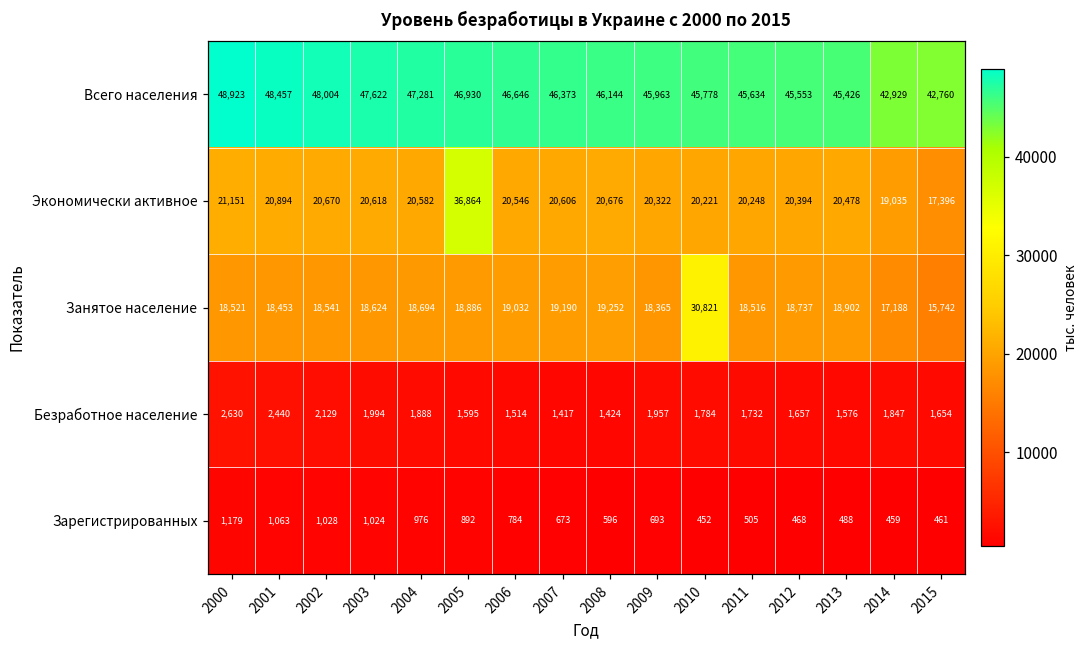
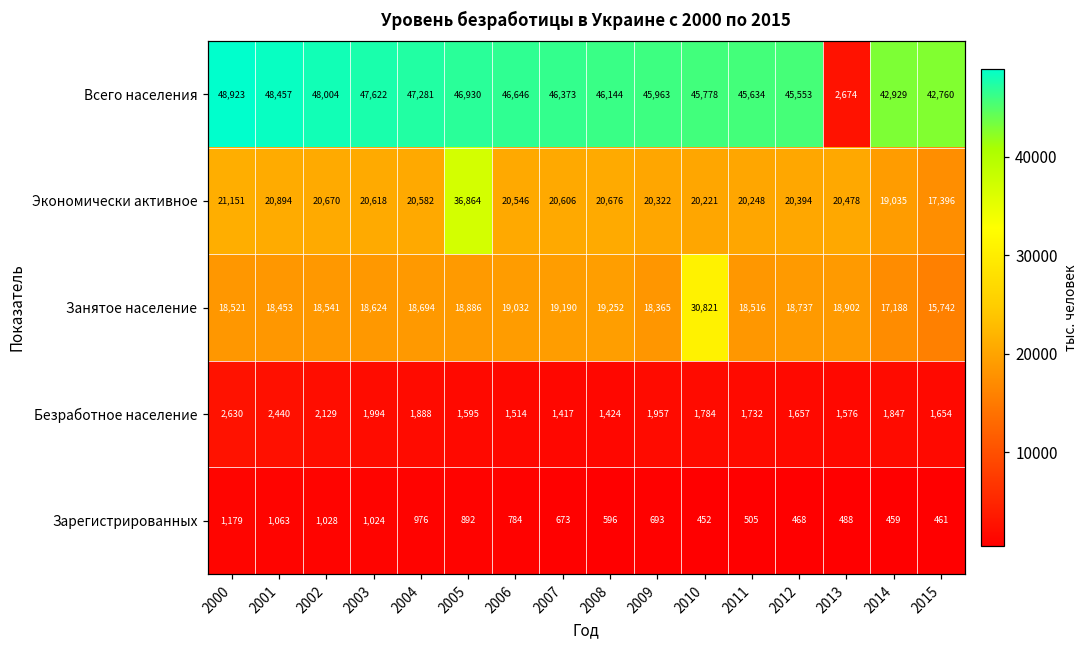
  {
    "Всего населения": {
      "2000": "48,923",
      "2001": "48,457",
      "2002": "48,004",
      "2003": "47,622",
      "2004": "47,281",
      "2005": "46,930",
      "2006": "46,646",
      "2007": "46,373",
      "2008": "46,144",
      "2009": "45,963",
      "2010": "45,778",
      "2011": "45,634",
      "2012": "45,553",
-     "2013": "45,426",
+     "2013": "2,674",
      "2014": "42,929",
      "2015": "42,760"
    },
    "Экономически активное": {
      "2000": "21,151",
      "2001": "20,894",
      "2002": "20,670",
      "2003": "20,618",
      "2004": "20,582",
      "2005": "36,864",
      "2006": "20,546",
      "2007": "20,606",
      "2008": "20,676",
      "2009": "20,322",
      "2010": "20,221",
      "2011": "20,248",
      "2012": "20,394",
      "2013": "20,478",
      "2014": "19,035",
      "2015": "17,396"
    },
    "Занятое население": {
      "2000": "18,521",
      "2001": "18,453",
      "2002": "18,541",
      "2003": "18,624",
      "2004": "18,694",
      "2005": "18,886",
      "2006": "19,032",
      "2007": "19,190",
      "2008": "19,252",
      "2009": "18,365",
      "2010": "30,821",
      "2011": "18,516",
      "2012": "18,737",
      "2013": "18,902",
      "2014": "17,188",
      "2015": "15,742"
    },
    "Безработное население": {
      "2000": "2,630",
      "2001": "2,440",
      "2002": "2,129",
      "2003": "1,994",
      "2004": "1,888",
      "2005": "1,595",
      "2006": "1,514",
      "2007": "1,417",
      "2008": "1,424",
      "2009": "1,957",
      "2010": "1,784",
      "2011": "1,732",
      "2012": "1,657",
      "2013": "1,576",
      "2014": "1,847",
      "2015": "1,654"
    },
    "Зарегистрированных": {
      "2000": "1,179",
      "2001": "1,063",
      "2002": "1,028",
      "2003": "1,024",
      "2004": "976",
      "2005": "892",
      "2006": "784",
      "2007": "673",
      "2008": "596",
      "2009": "693",
      "2010": "452",
      "2011": "505",
      "2012": "468",
      "2013": "488",
      "2014": "459",
      "2015": "461"
    }
  }
